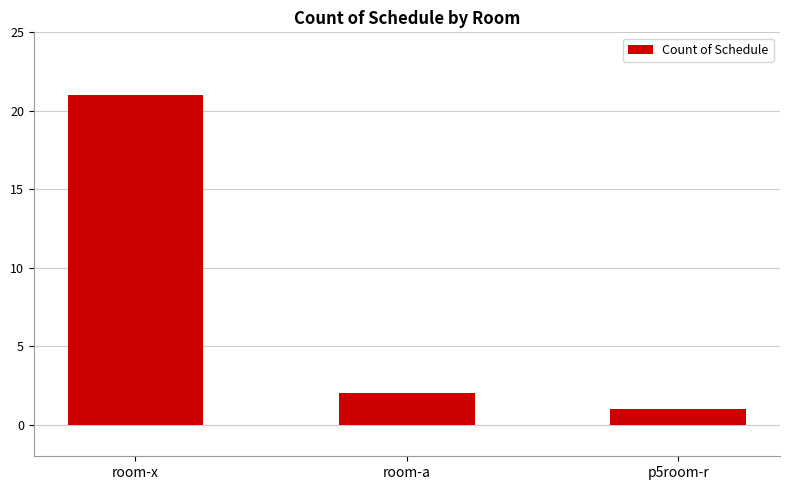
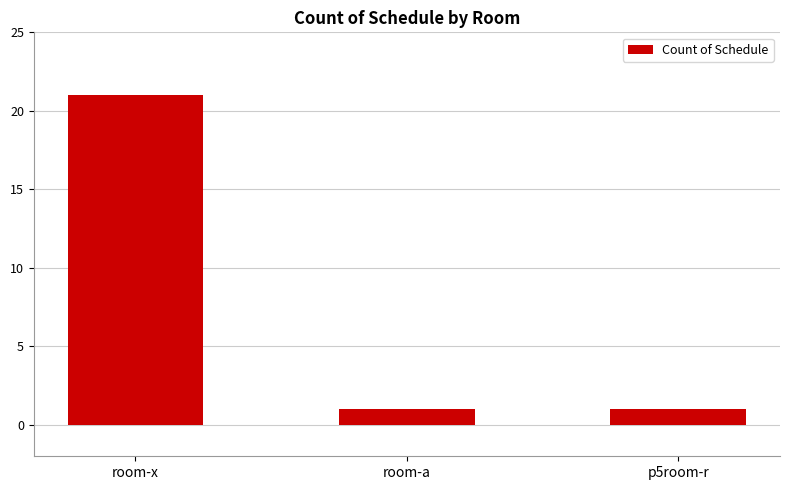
  {
    "room-x": 21,
-   "room-a": 2,
+   "room-a": 1,
    "p5room-r": 1
  }
